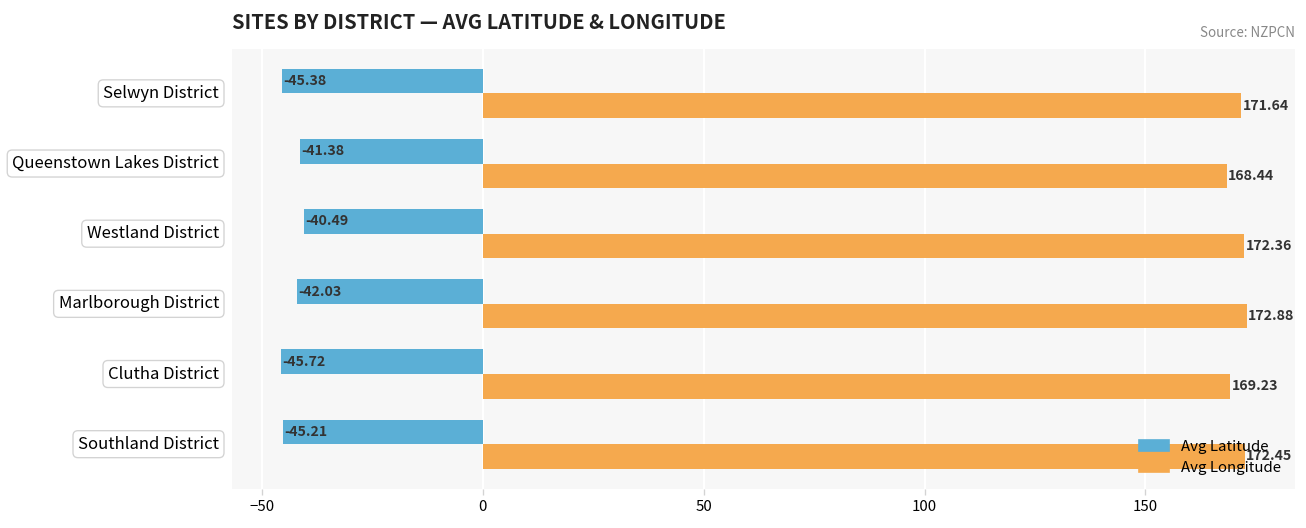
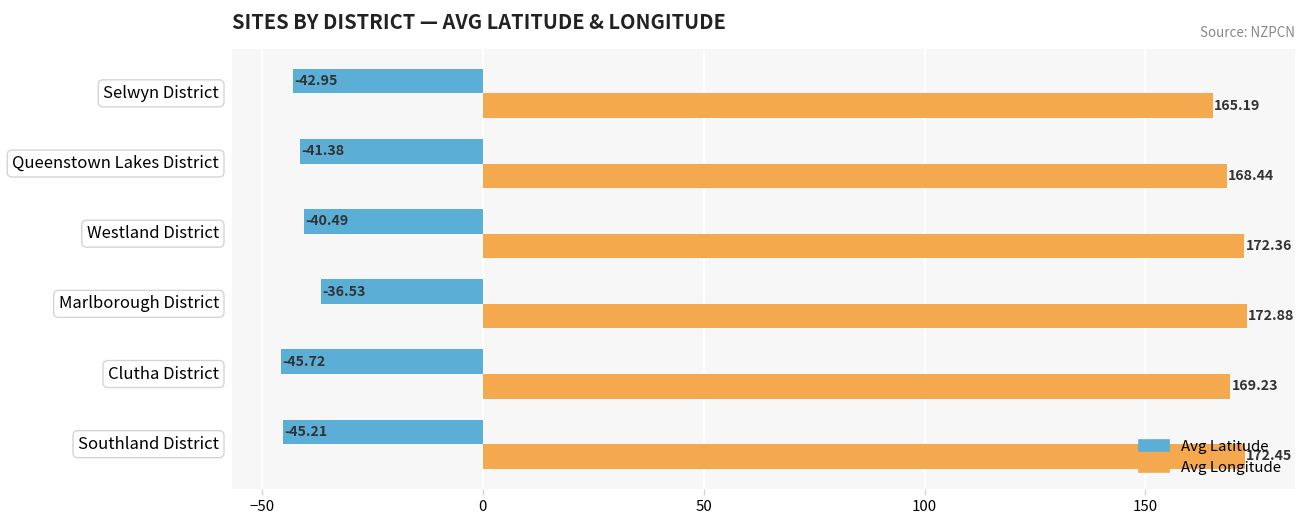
  {
    "Avg Latitude": {
-     "Selwyn District": -45.38,
+     "Selwyn District": -42.95,
      "Queenstown Lakes District": -41.38,
      "Westland District": -40.49,
-     "Marlborough District": -42.03,
+     "Marlborough District": -36.53,
      "Clutha District": -45.72,
      "Southland District": -45.21
    },
    "Avg Longitude": {
-     "Selwyn District": 171.64,
+     "Selwyn District": 165.19,
      "Queenstown Lakes District": 168.44,
      "Westland District": 172.36,
      "Marlborough District": 172.88,
      "Clutha District": 169.23,
      "Southland District": 172.45
    }
  }
